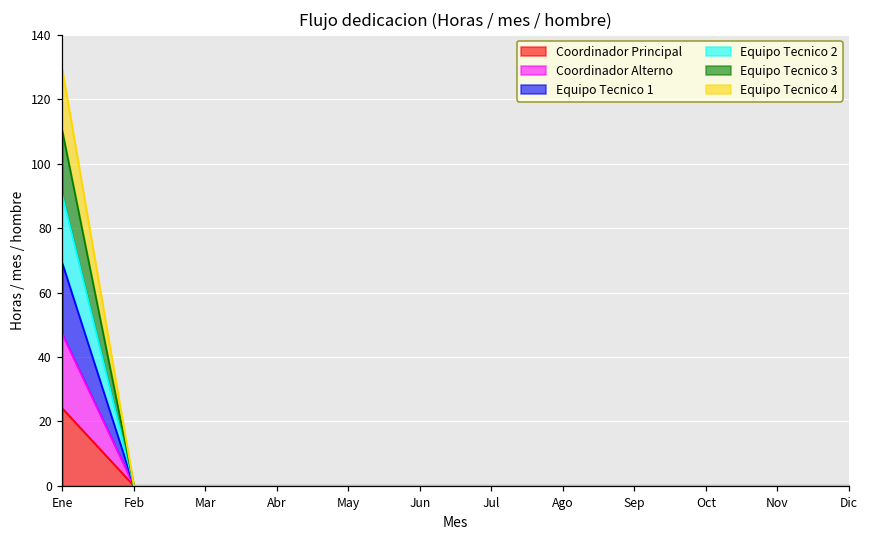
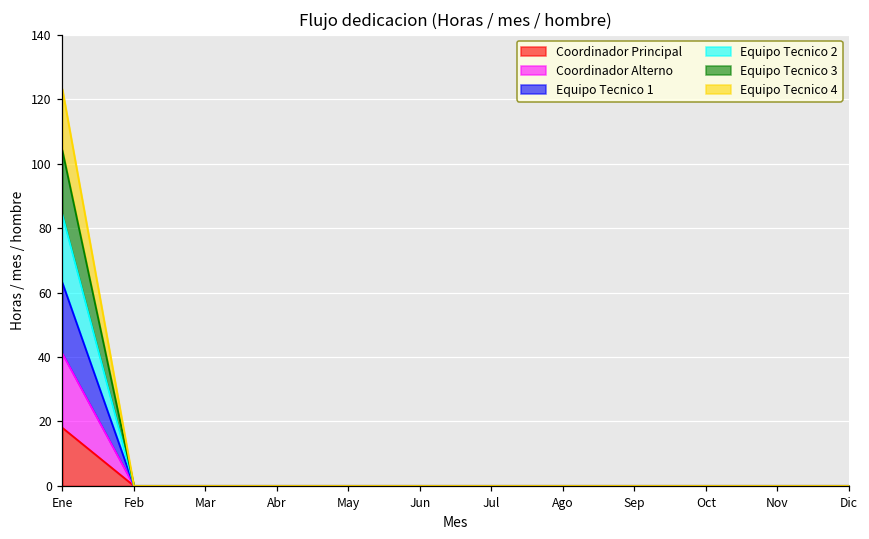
  {
    "Coordinador Principal": {
-     "Ene": 24
+     "Ene": 18
    },
    "Coordinador Alterno": {
      "Ene": 23
    },
    "Equipo Tecnico 1": {
      "Ene": 22
    },
    "Equipo Tecnico 2": {
      "Ene": 21
    },
    "Equipo Tecnico 3": {
      "Ene": 20
    },
    "Equipo Tecnico 4": {
      "Ene": 19
    }
  }
